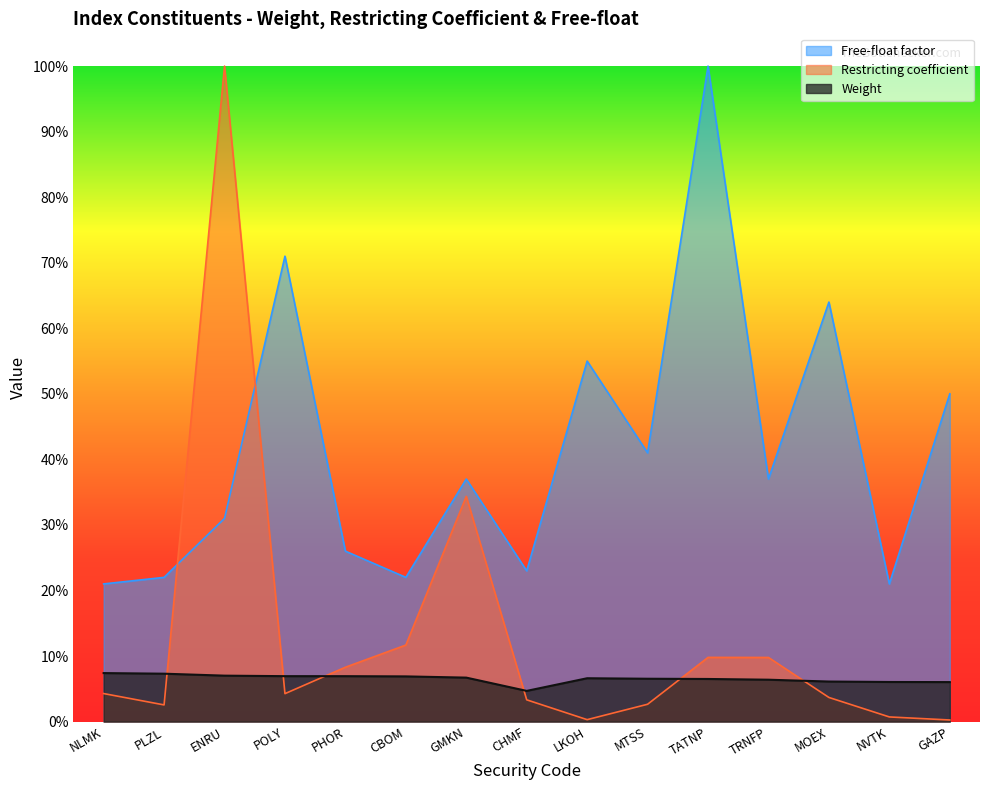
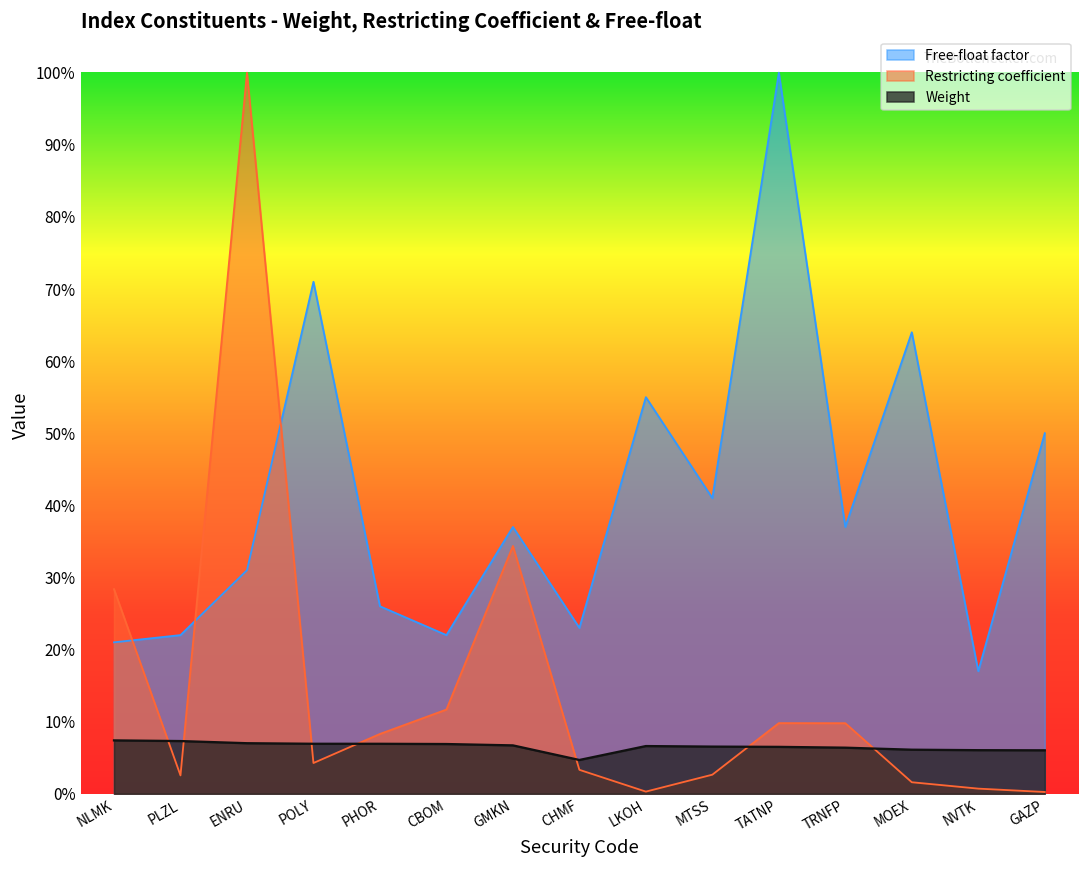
  {
    "Free-float factor": {
      "NLMK": "21%",
      "PLZL": "22%",
      "ENRU": "31%",
      "POLY": "71%",
      "PHOR": "26%",
      "CBOM": "22%",
      "GMKN": "37%",
      "CHMF": "23%",
      "LKOH": "55%",
      "MTSS": "41%",
      "TATNP": "100%",
      "TRNFP": "37%",
      "MOEX": "64%",
-     "NVTK": "21%",
+     "NVTK": "17%",
      "GAZP": "50%"
    },
    "Restricting coefficient": {
-     "NLMK": "4%",
+     "NLMK": "28%",
      "PLZL": "3%",
      "ENRU": "100%",
      "POLY": "4%",
      "PHOR": "8%",
      "CBOM": "12%",
      "GMKN": "34%",
      "CHMF": "3%",
      "LKOH": "0%",
      "MTSS": "3%",
      "TATNP": "10%",
      "TRNFP": "10%",
-     "MOEX": "4%",
+     "MOEX": "2%",
      "NVTK": "1%",
      "GAZP": "0%"
    },
    "Weight": {
      "NLMK": "7%",
      "PLZL": "7%",
      "ENRU": "7%",
      "POLY": "7%",
      "PHOR": "7%",
      "CBOM": "7%",
      "GMKN": "7%",
      "CHMF": "5%",
      "LKOH": "7%",
      "MTSS": "7%",
      "TATNP": "6%",
      "TRNFP": "6%",
      "MOEX": "6%",
      "NVTK": "6%",
      "GAZP": "6%"
    }
  }
